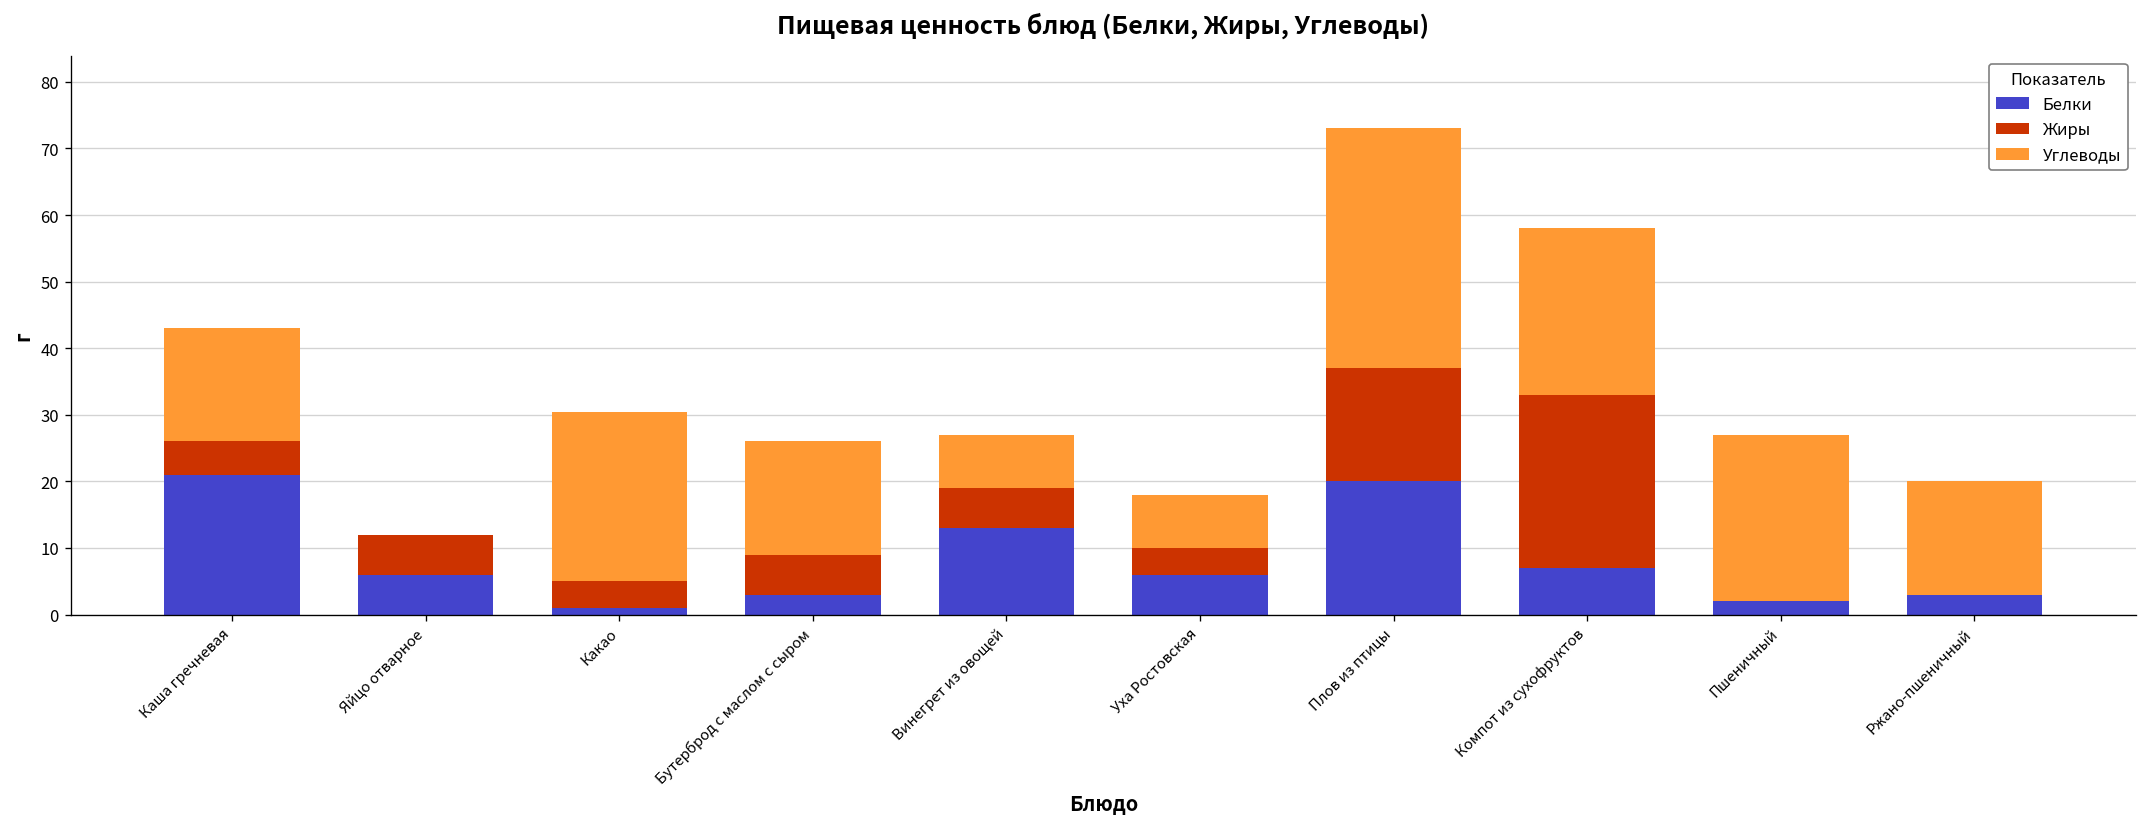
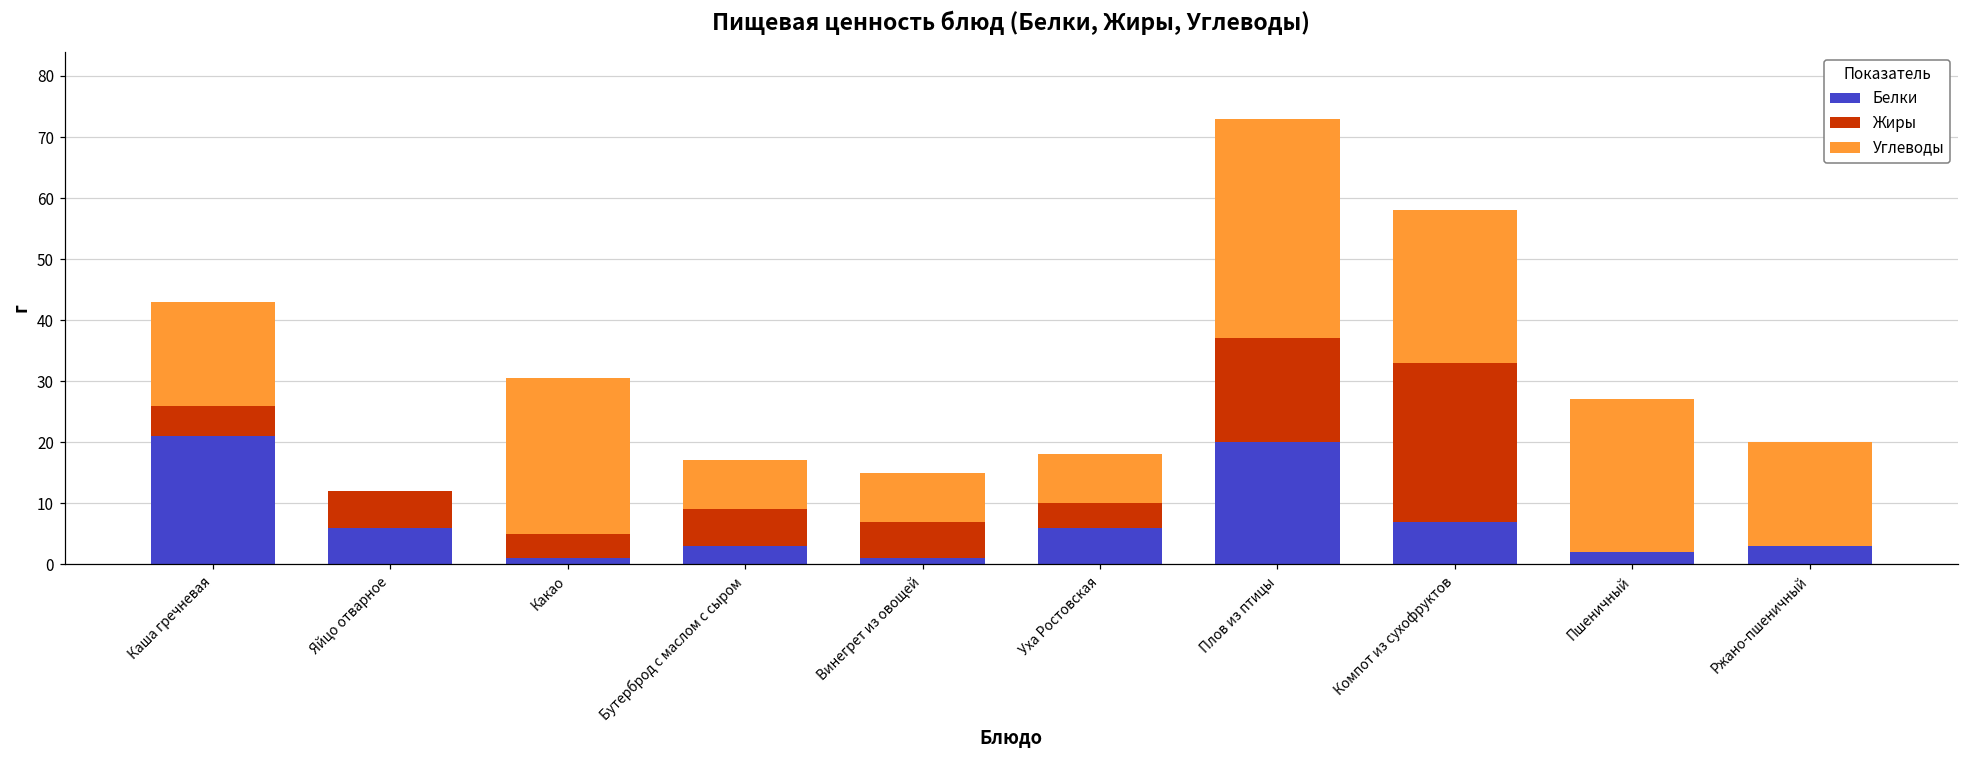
  {
    "Белки": {
      "Каша гречневая": 21,
      "Яйцо отварное": 6,
      "Какао": 1,
      "Бутерброд с маслом с сыром": 3,
-     "Винегрет из овощей": 13,
+     "Винегрет из овощей": 1,
      "Уха Ростовская": 6,
      "Плов из птицы": 20,
      "Компот из сухофруктов": 7,
      "Пшеничный": 2,
      "Ржано-пшеничный": 3
    },
    "Жиры": {
      "Каша гречневая": 5,
      "Яйцо отварное": 6,
      "Какао": 4,
      "Бутерброд с маслом с сыром": 6,
      "Винегрет из овощей": 6,
      "Уха Ростовская": 4,
      "Плов из птицы": 17,
      "Компот из сухофруктов": 26,
      "Пшеничный": 0,
      "Ржано-пшеничный": 0
    },
    "Углеводы": {
      "Каша гречневая": 17,
      "Яйцо отварное": 0,
      "Какао": 25,
-     "Бутерброд с маслом с сыром": 17,
+     "Бутерброд с маслом с сыром": 8,
      "Винегрет из овощей": 8,
      "Уха Ростовская": 8,
      "Плов из птицы": 36,
      "Компот из сухофруктов": 25,
      "Пшеничный": 25,
      "Ржано-пшеничный": 17
    }
  }
